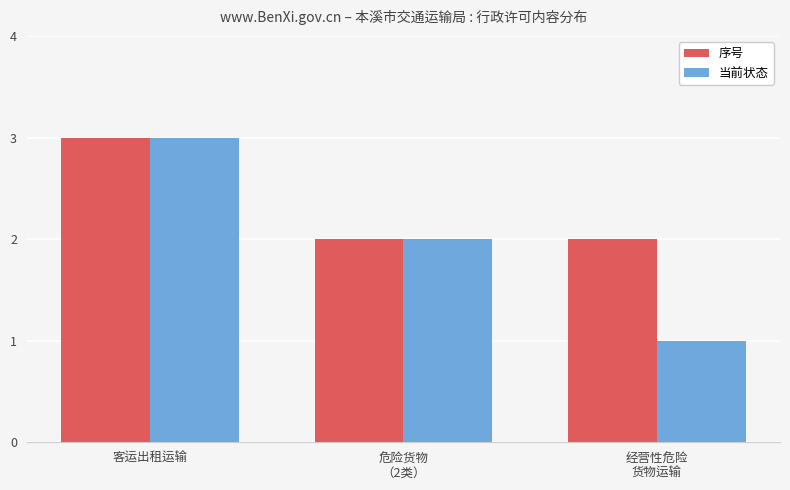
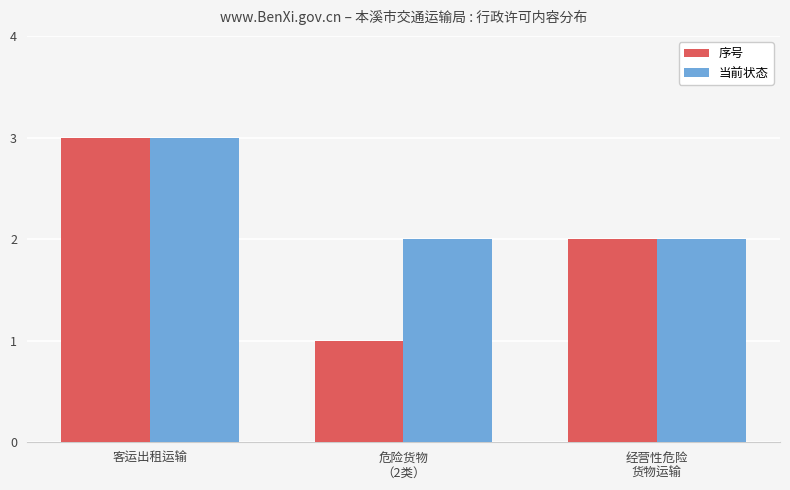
  {
    "序号": {
      "客运出租运输": 3,
-     "危险货物 （2类）": 2,
+     "危险货物 （2类）": 1,
      "经营性危险 货物运输": 2
    },
    "当前状态": {
      "客运出租运输": 3,
      "危险货物 （2类）": 2,
-     "经营性危险 货物运输": 1
+     "经营性危险 货物运输": 2
    }
  }
